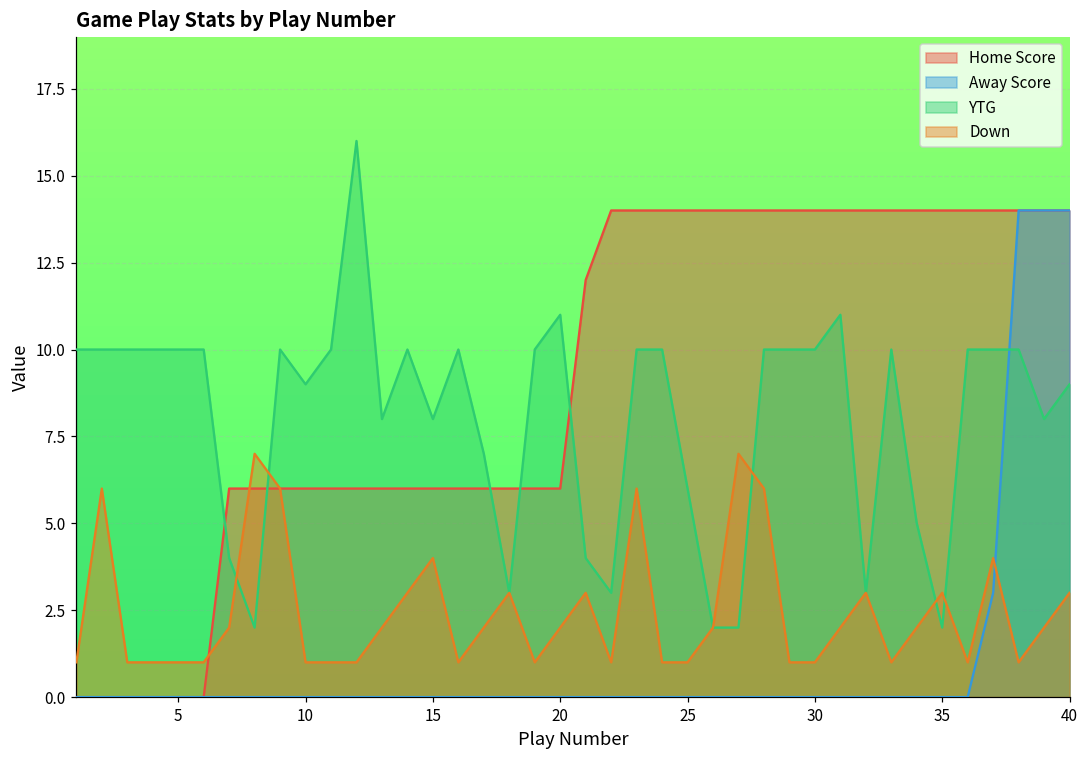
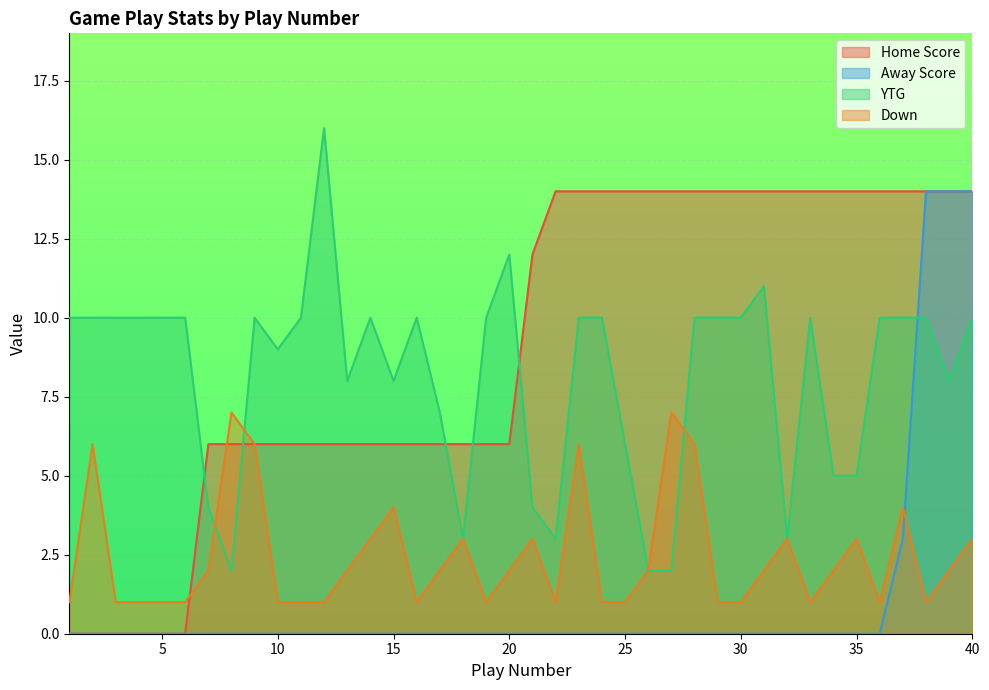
  {
    "Away Score": {
      "10": 0,
      "15": 0,
      "20": 0,
      "25": 0,
      "30": 0,
      "35": 0
    },
    "YTG": {
      "5": 10,
      "10": 9,
      "15": 8,
-     "20": 11,
+     "20": 12,
      "25": 6,
      "30": 10,
-     "35": 2,
-     "40": 9
+     "35": 5,
+     "40": 10
    }
  }
